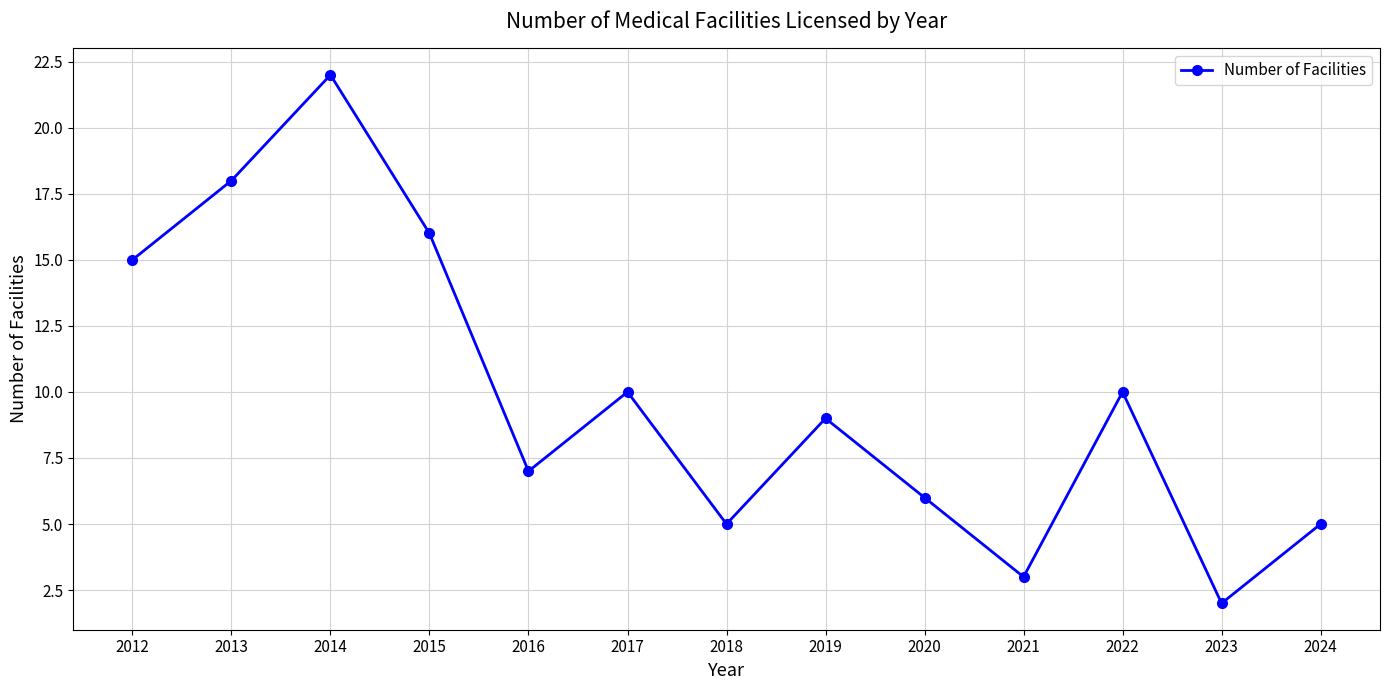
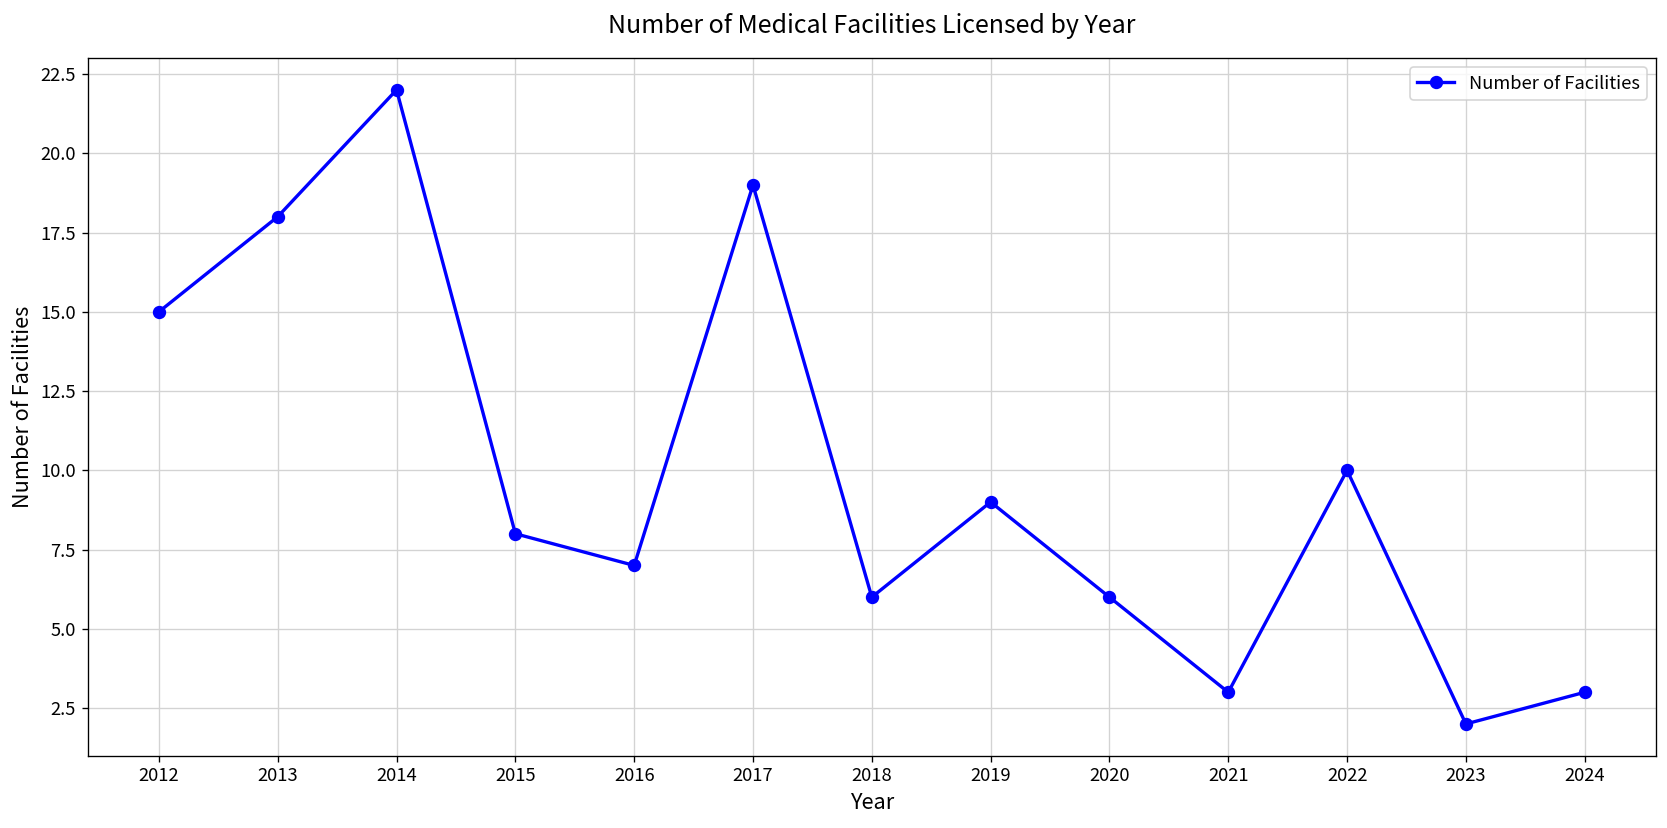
  {
    "2012": 15,
    "2013": 18,
    "2014": 22,
-   "2015": 16,
+   "2015": 8,
    "2016": 7,
-   "2017": 10,
-   "2018": 5,
+   "2017": 19,
+   "2018": 6,
    "2019": 9,
    "2020": 6,
    "2021": 3,
    "2022": 10,
    "2023": 2,
-   "2024": 5
+   "2024": 3
  }
